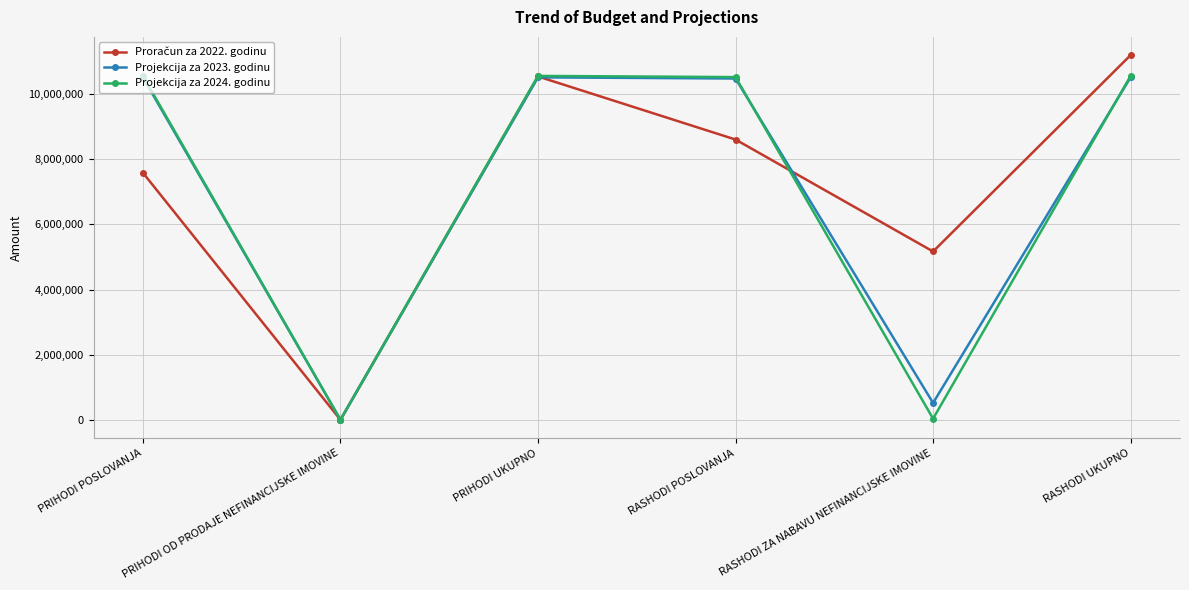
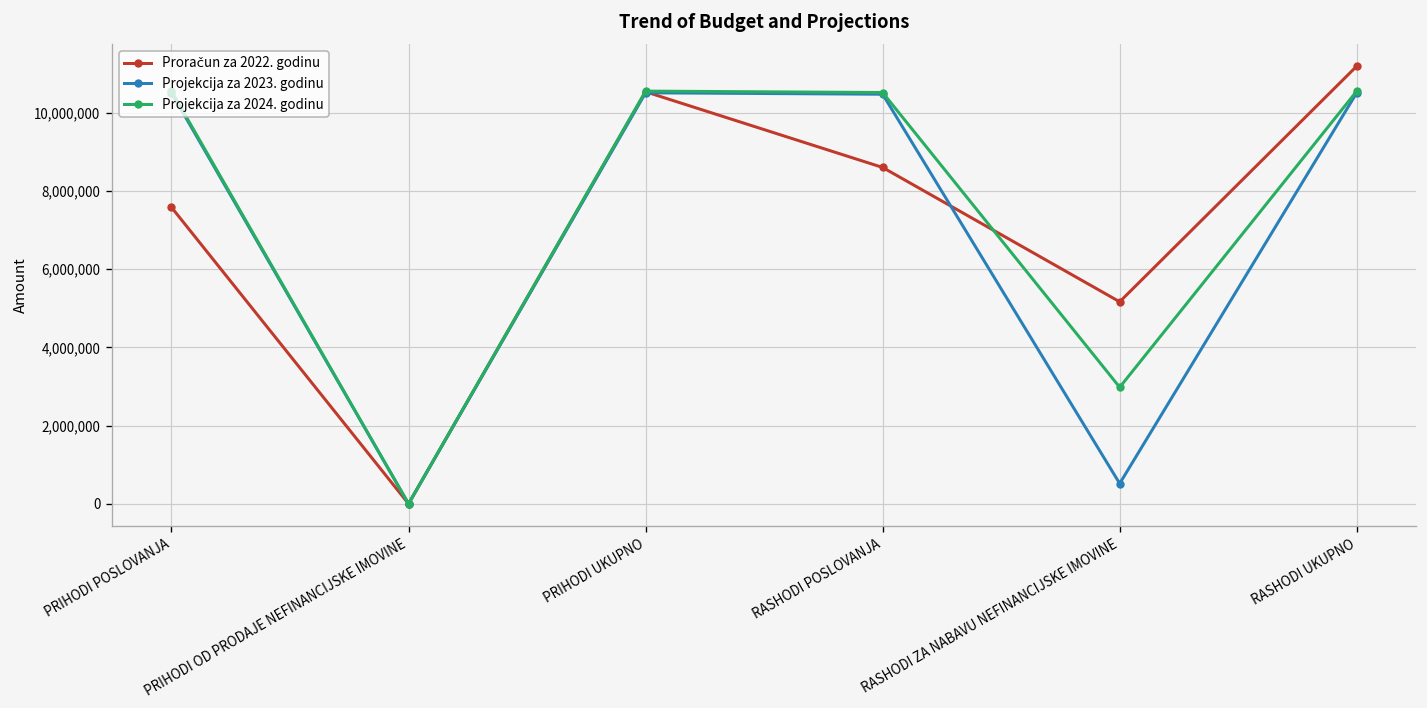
  {
    "Proračun za 2022. godinu": {
      "PRIHODI POSLOVANJA": "7,600,000",
      "RASHODI POSLOVANJA": "8,600,000",
      "RASHODI ZA NABAVU NEFINANCIJSKE IMOVINE": "5,200,000",
      "RASHODI UKUPNO": "11,200,000"
    },
    "Projekcija za 2023. godinu": {
      "RASHODI ZA NABAVU NEFINANCIJSKE IMOVINE": "500,000"
    },
    "Projekcija za 2024. godinu": {
-     "RASHODI ZA NABAVU NEFINANCIJSKE IMOVINE": "0"
+     "RASHODI ZA NABAVU NEFINANCIJSKE IMOVINE": "3,000,000"
    }
  }
